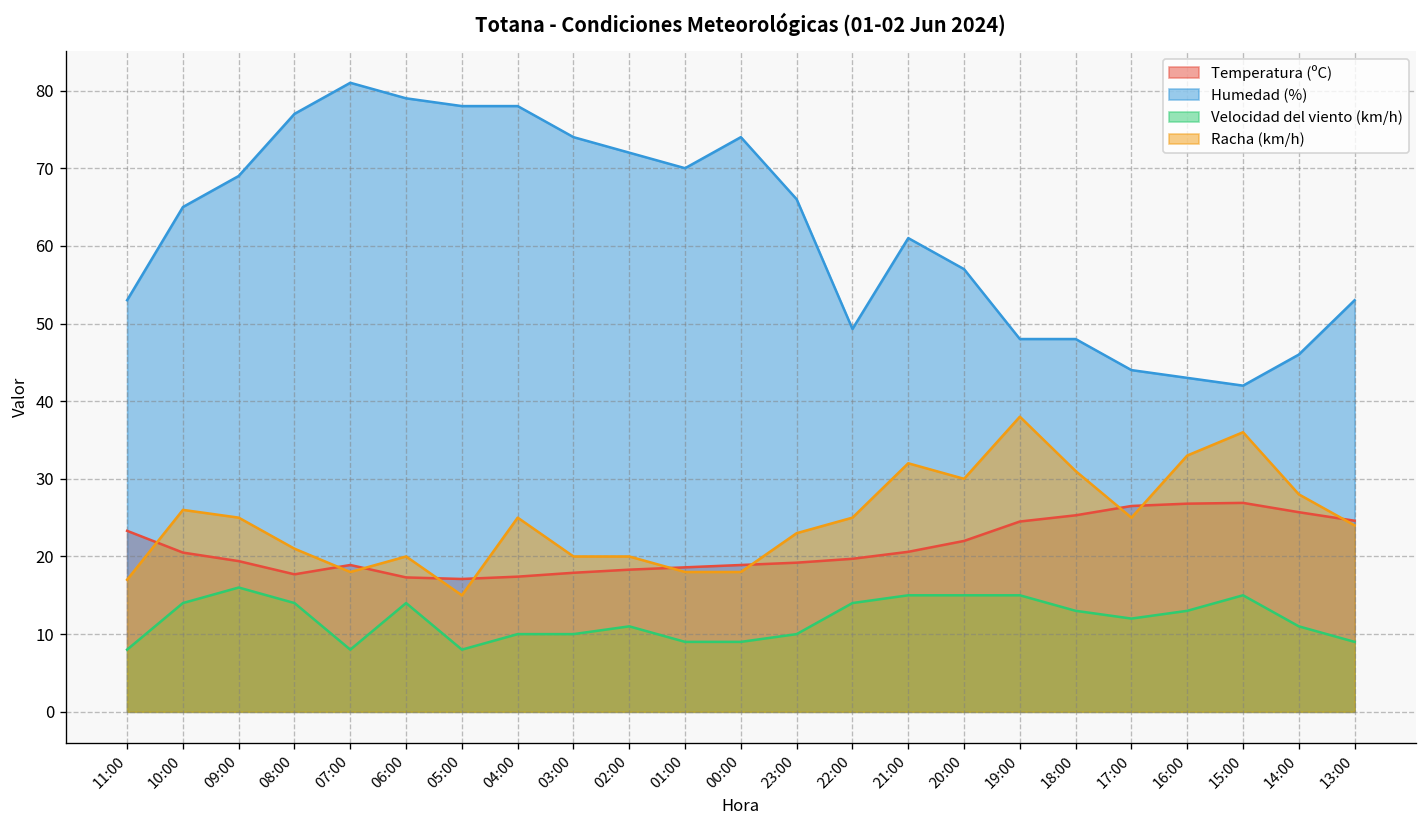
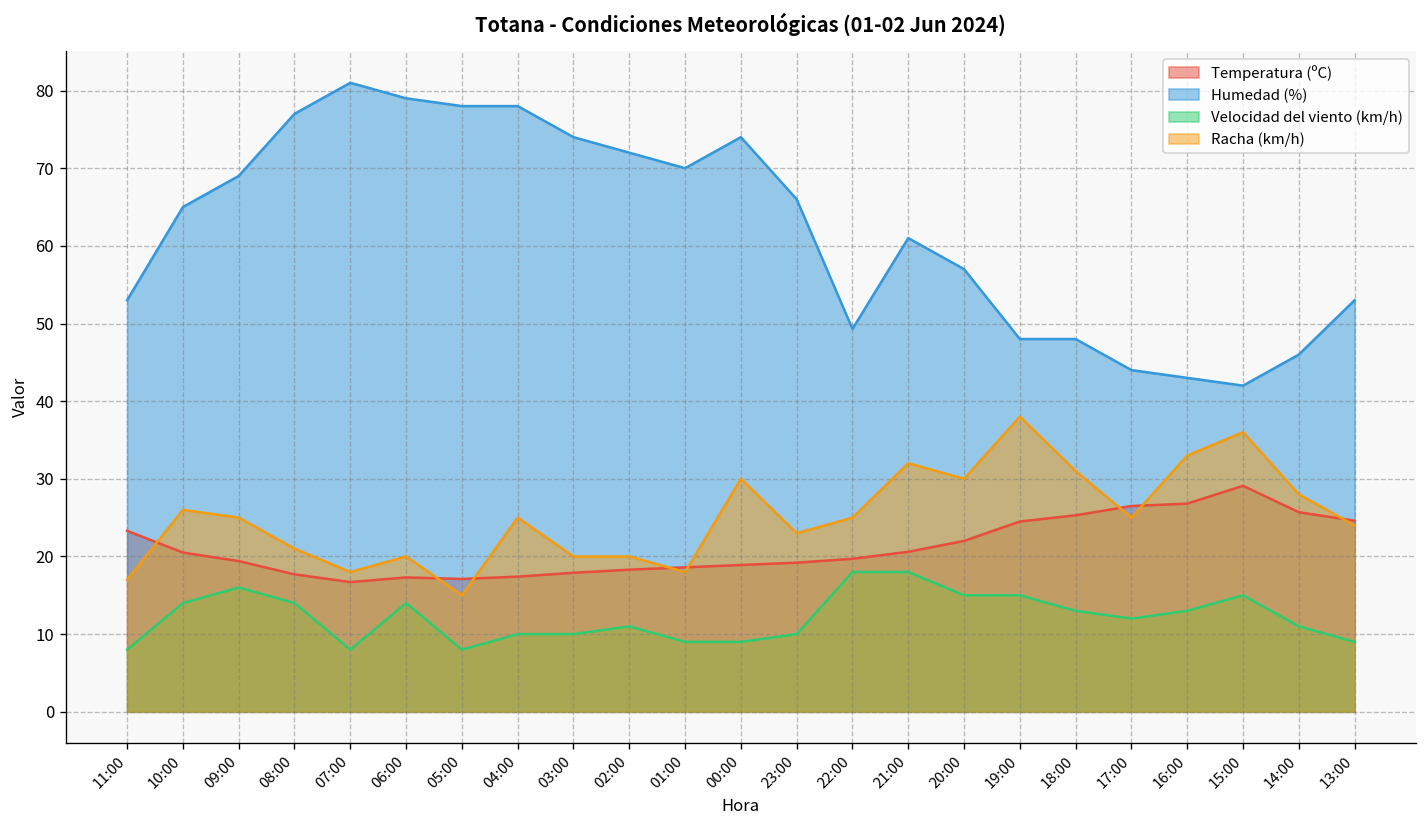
  {
    "Temperatura (ºC)": {
      "11:00": 23,
      "10:00": 21,
      "09:00": 19,
      "08:00": 18,
-     "07:00": 19,
+     "07:00": 17,
      "06:00": 17,
      "05:00": 17,
      "04:00": 17,
      "03:00": 18,
      "02:00": 18,
      "01:00": 19,
      "00:00": 19,
      "23:00": 19,
      "22:00": 20,
      "21:00": 21,
      "20:00": 22,
      "19:00": 25,
      "18:00": 25,
      "17:00": 27,
      "16:00": 27,
-     "15:00": 27,
+     "15:00": 29,
      "14:00": 26,
      "13:00": 25
    },
    "Humedad (%)": {
      "11:00": 53,
      "10:00": 65,
      "09:00": 69,
      "08:00": 77,
      "07:00": 81,
      "06:00": 79,
      "05:00": 78,
      "04:00": 78,
      "03:00": 74,
      "02:00": 72,
      "01:00": 70,
      "00:00": 74,
      "23:00": 66,
      "22:00": 49,
      "21:00": 61,
      "20:00": 57,
      "19:00": 48,
      "18:00": 48,
      "17:00": 44,
      "16:00": 43,
      "15:00": 42,
      "14:00": 46,
      "13:00": 53
    },
    "Velocidad del viento (km/h)": {
      "11:00": 8,
      "10:00": 14,
      "09:00": 16,
      "08:00": 14,
      "07:00": 8,
      "06:00": 14,
      "05:00": 8,
      "04:00": 10,
      "03:00": 10,
      "02:00": 11,
      "01:00": 9,
      "00:00": 9,
      "23:00": 10,
-     "22:00": 14,
-     "21:00": 15,
+     "22:00": 18,
+     "21:00": 18,
      "20:00": 15,
      "19:00": 15,
      "18:00": 13,
      "17:00": 12,
      "16:00": 13,
      "15:00": 15,
      "14:00": 11,
      "13:00": 9
    },
    "Racha (km/h)": {
      "11:00": 17,
      "10:00": 26,
      "09:00": 25,
      "08:00": 21,
      "07:00": 18,
      "06:00": 20,
      "05:00": 15,
      "04:00": 25,
      "03:00": 20,
      "02:00": 20,
      "01:00": 18,
-     "00:00": 18,
+     "00:00": 30,
      "23:00": 23,
      "22:00": 25,
      "21:00": 32,
      "20:00": 30,
      "19:00": 38,
      "18:00": 31,
      "17:00": 25,
      "16:00": 33,
      "15:00": 36,
      "14:00": 28,
      "13:00": 24
    }
  }
